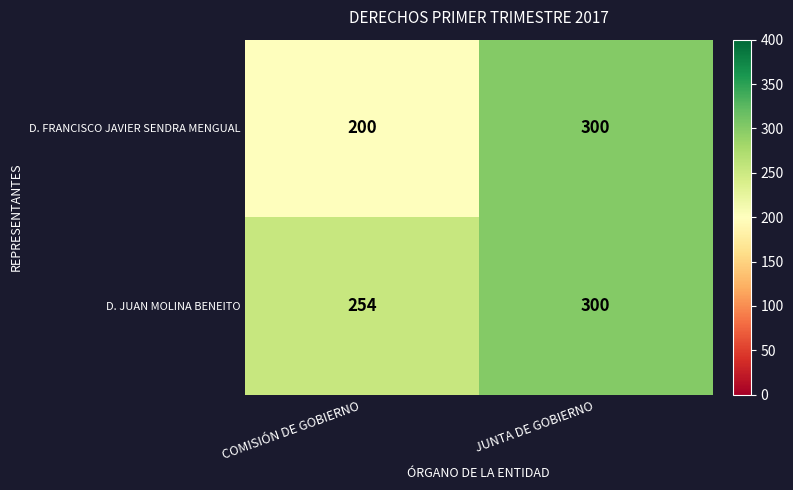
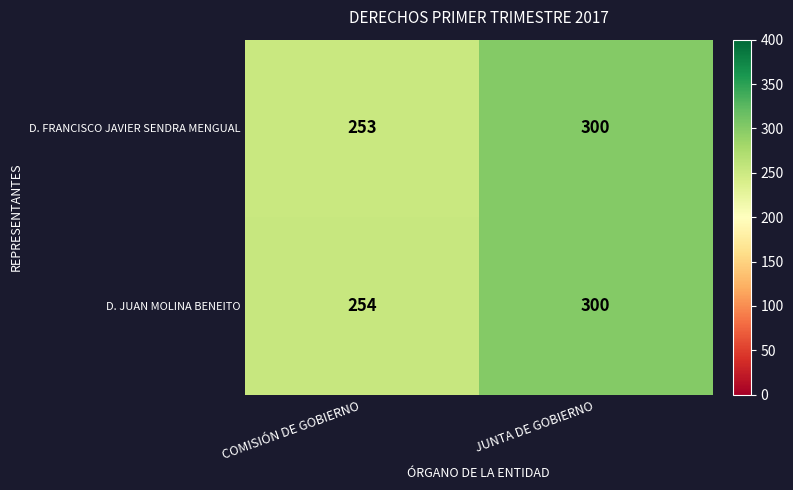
  {
    "D. FRANCISCO JAVIER SENDRA MENGUAL": {
-     "COMISIÓN DE GOBIERNO": 200,
+     "COMISIÓN DE GOBIERNO": 253,
      "JUNTA DE GOBIERNO": 300
    },
    "D. JUAN MOLINA BENEITO": {
      "COMISIÓN DE GOBIERNO": 254,
      "JUNTA DE GOBIERNO": 300
    }
  }
